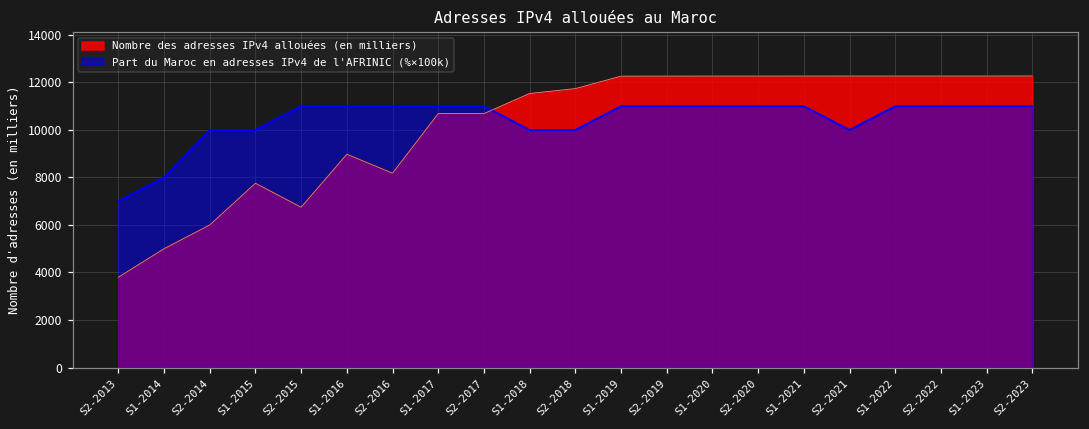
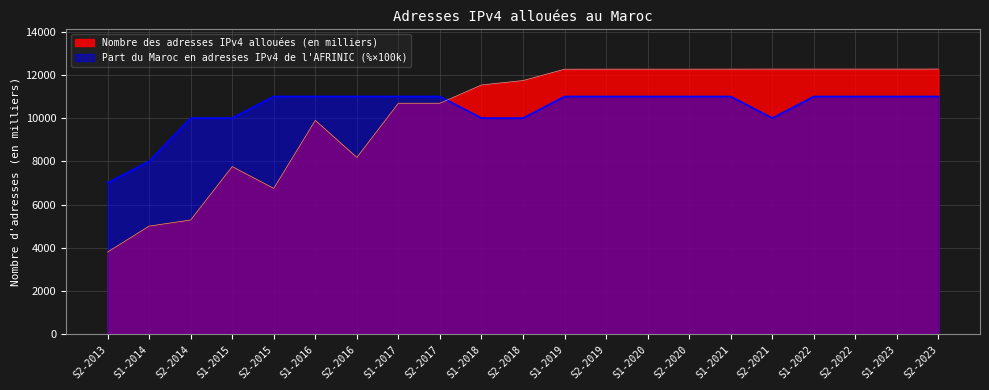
  {
    "Nombre des adresses IPv4 allouées (en milliers)": {
      "S2-2013": 3800,
      "S1-2014": 5000,
-     "S2-2014": 6000,
+     "S2-2014": 5300,
      "S1-2015": 7800,
      "S2-2015": 6700,
-     "S1-2016": 9000,
+     "S1-2016": 9900,
      "S2-2016": 8200,
      "S1-2017": 10700,
      "S2-2017": 10700,
      "S1-2018": 11500,
      "S2-2018": 11700,
      "S1-2019": 12300,
      "S2-2019": 12300,
      "S1-2020": 12300,
      "S2-2020": 12300,
      "S1-2021": 12300,
      "S2-2021": 12300,
      "S1-2022": 12300,
      "S2-2022": 12300,
      "S1-2023": 12300,
      "S2-2023": 12300
    },
    "Part du Maroc en adresses IPv4 de l'AFRINIC (%×100k)": {
      "S2-2013": 7000,
      "S1-2014": 8000,
      "S2-2014": 10000,
      "S1-2015": 10000,
      "S2-2015": 11000,
      "S1-2016": 11000,
      "S2-2016": 11000,
      "S1-2017": 11000,
      "S2-2017": 11000,
      "S1-2018": 10000,
      "S2-2018": 10000,
      "S1-2019": 11000,
      "S2-2019": 11000,
      "S1-2020": 11000,
      "S2-2020": 11000,
      "S1-2021": 11000,
      "S2-2021": 10000,
      "S1-2022": 11000,
      "S2-2022": 11000,
      "S1-2023": 11000,
      "S2-2023": 11000
    }
  }
